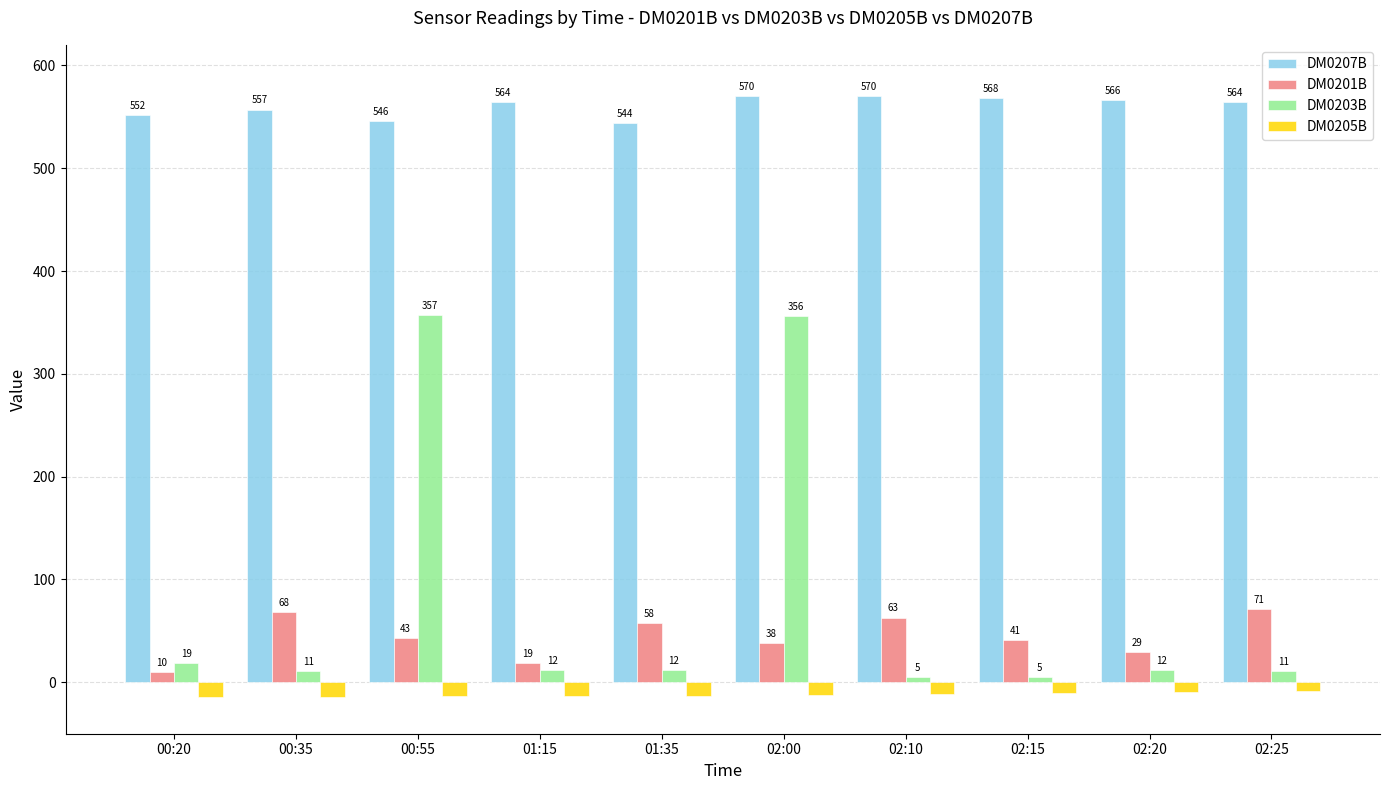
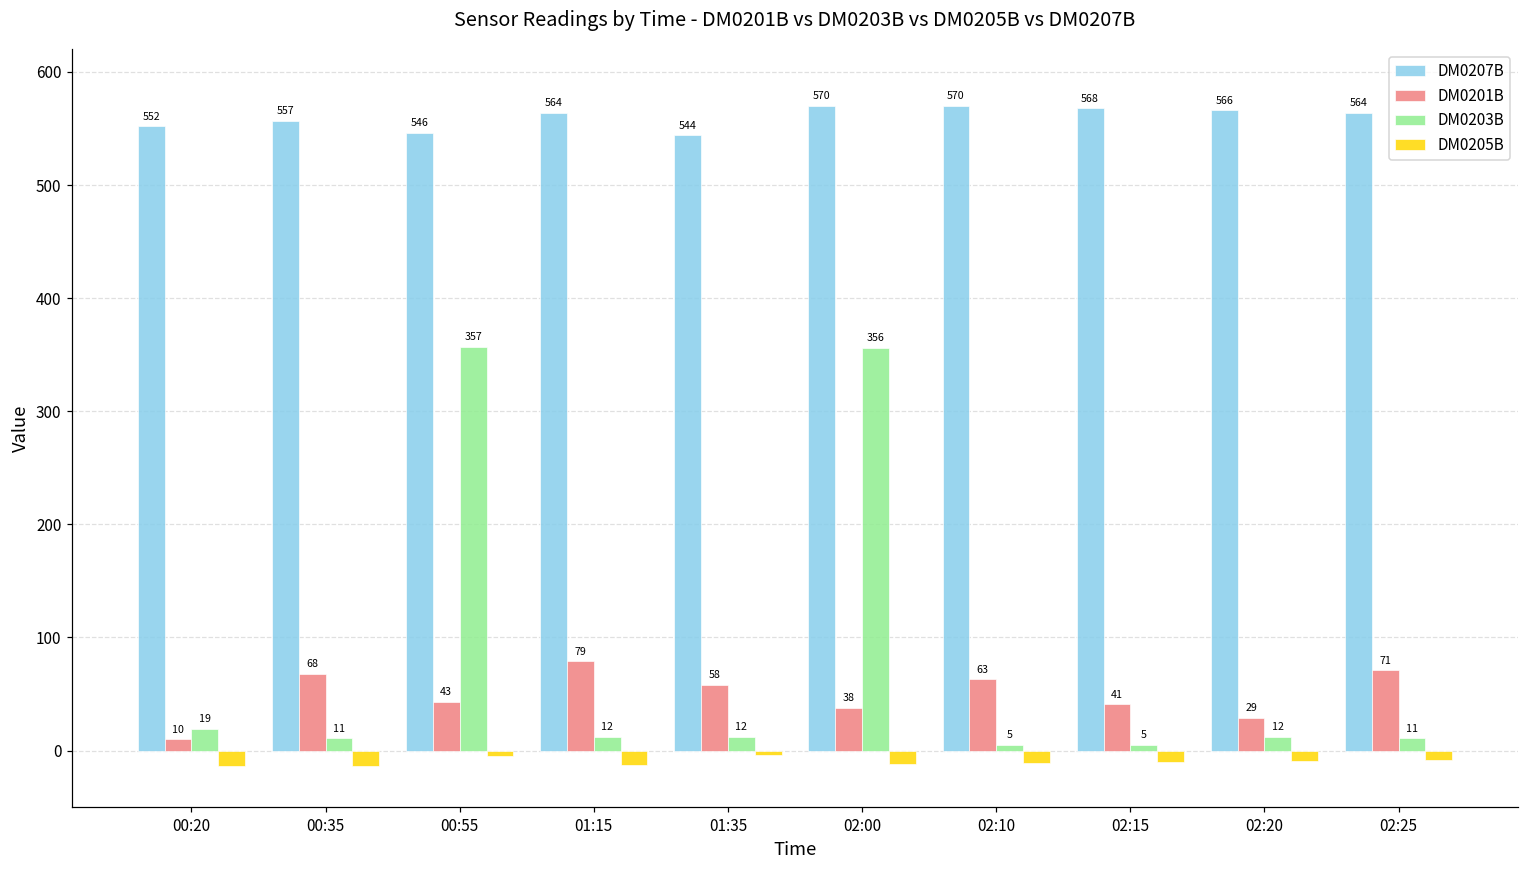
  {
    "DM0207B": {
      "00:20": 552,
      "00:35": 557,
      "00:55": 546,
      "01:15": 564,
      "01:35": 544,
      "02:00": 570,
      "02:10": 570,
      "02:15": 568,
      "02:20": 566,
      "02:25": 564
    },
    "DM0201B": {
      "00:20": 10,
      "00:35": 68,
      "00:55": 43,
-     "01:15": 19,
+     "01:15": 79,
      "01:35": 58,
      "02:00": 38,
      "02:10": 63,
      "02:15": 41,
      "02:20": 29,
      "02:25": 71
    },
    "DM0203B": {
      "00:20": 19,
      "00:35": 11,
      "00:55": 357,
      "01:15": 12,
      "01:35": 12,
      "02:00": 356,
      "02:10": 5,
      "02:15": 5,
      "02:20": 12,
      "02:25": 11
    },
    "DM0205B": {
      "00:20": -14,
      "00:35": -14,
-     "00:55": -13,
+     "00:55": -5,
      "01:15": -13,
-     "01:35": -13,
+     "01:35": -4,
      "02:00": -12,
      "02:10": -11,
      "02:15": -10,
      "02:20": -9,
      "02:25": -8
    }
  }
